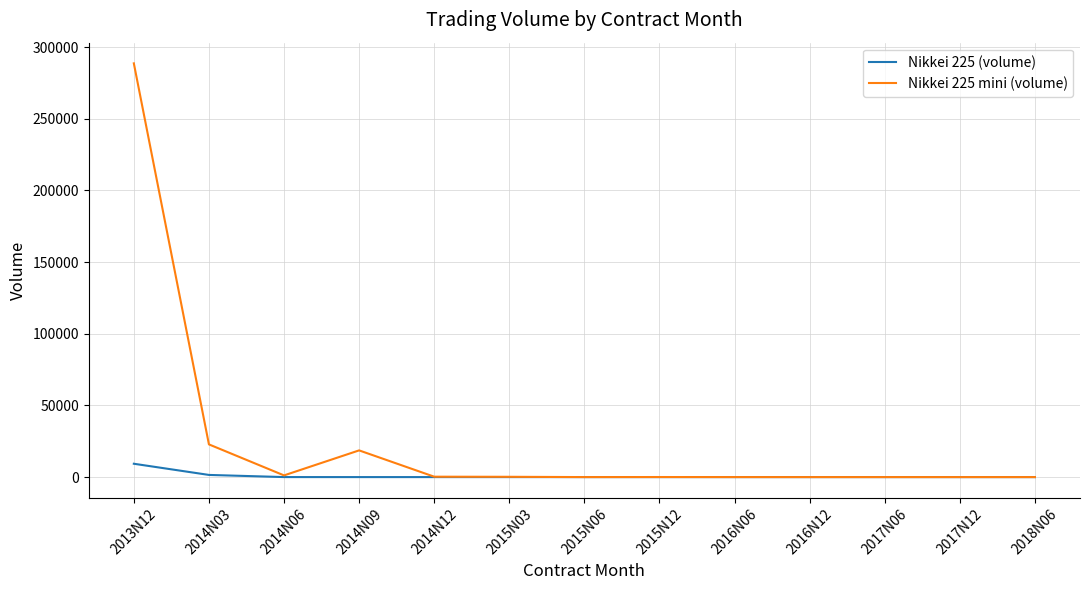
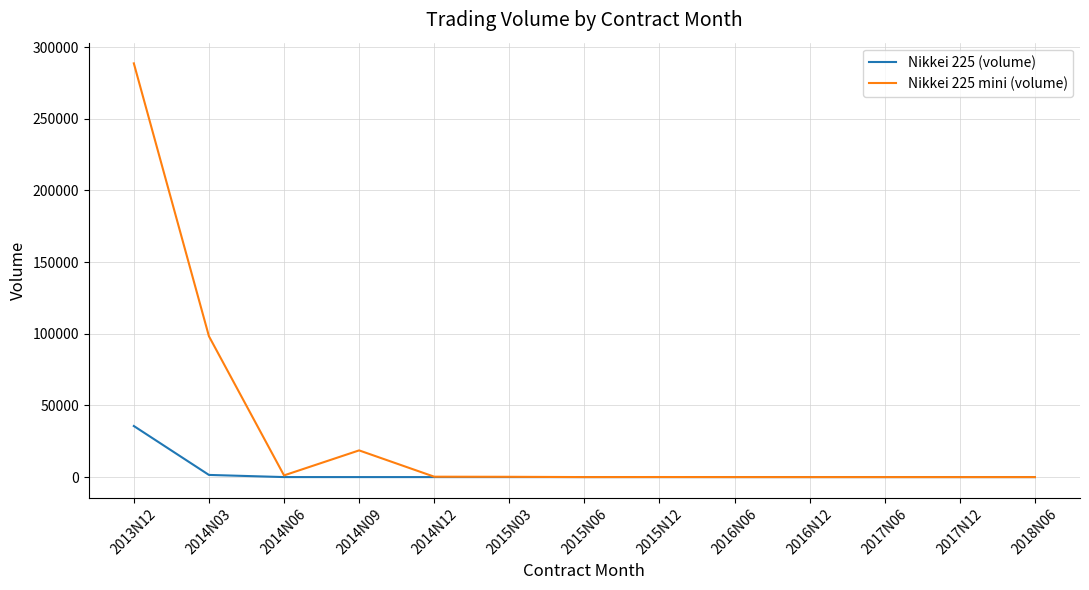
  {
    "Nikkei 225 (volume)": {
-     "2013N12": 9000,
+     "2013N12": 36000,
      "2014N03": 2000,
      "2014N09": 0
    },
    "Nikkei 225 mini (volume)": {
      "2013N12": 289000,
-     "2014N03": 23000,
+     "2014N03": 98000,
      "2014N09": 19000
    }
  }
